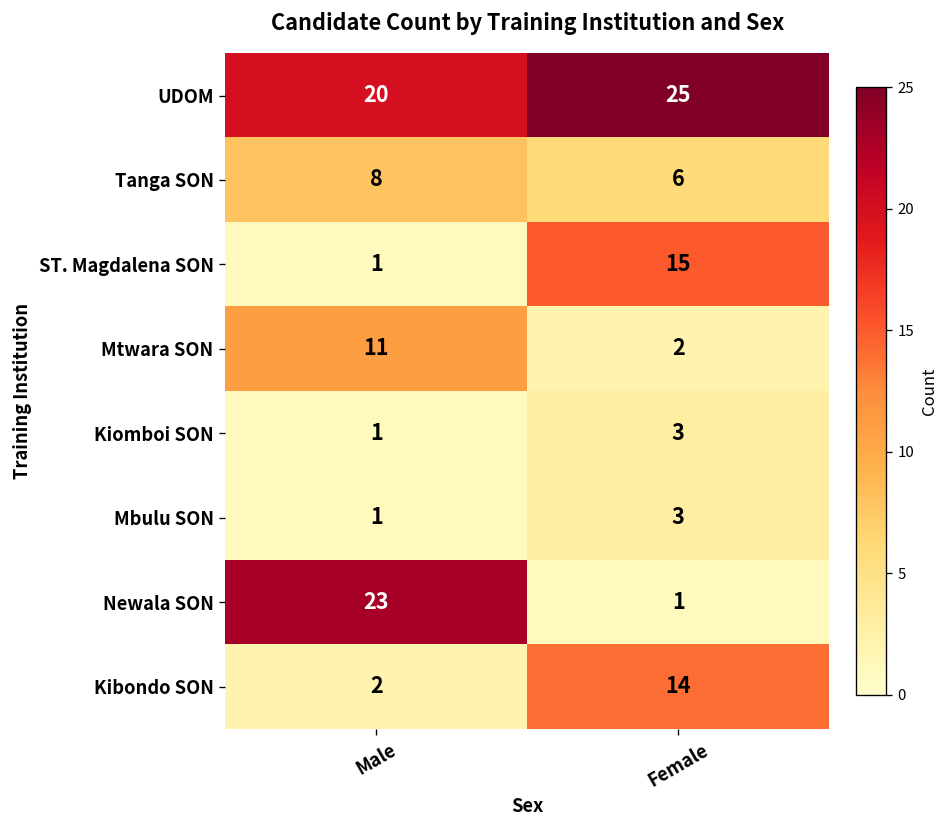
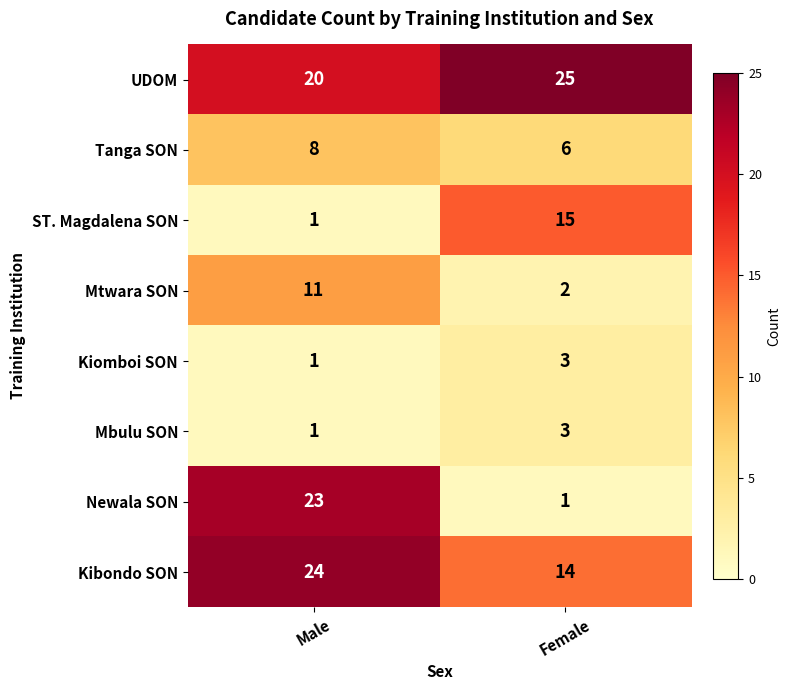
  {
    "UDOM": {
      "Male": 20,
      "Female": 25
    },
    "Tanga SON": {
      "Male": 8,
      "Female": 6
    },
    "ST. Magdalena SON": {
      "Male": 1,
      "Female": 15
    },
    "Mtwara SON": {
      "Male": 11,
      "Female": 2
    },
    "Kiomboi SON": {
      "Male": 1,
      "Female": 3
    },
    "Mbulu SON": {
      "Male": 1,
      "Female": 3
    },
    "Newala SON": {
      "Male": 23,
      "Female": 1
    },
    "Kibondo SON": {
-     "Male": 2,
+     "Male": 24,
      "Female": 14
    }
  }
